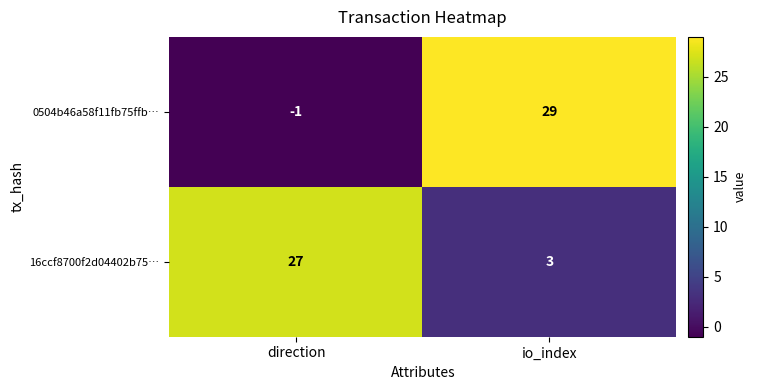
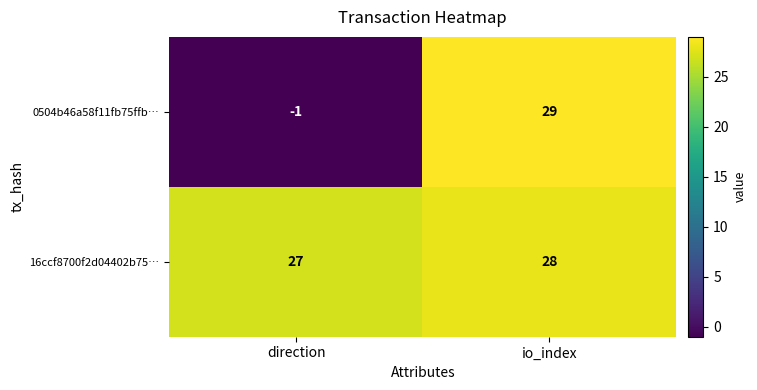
  {
    "0504b46a58f11fb75ffb…": {
      "direction": -1,
      "io_index": 29
    },
    "16ccf8700f2d04402b75…": {
      "direction": 27,
-     "io_index": 3
+     "io_index": 28
    }
  }
